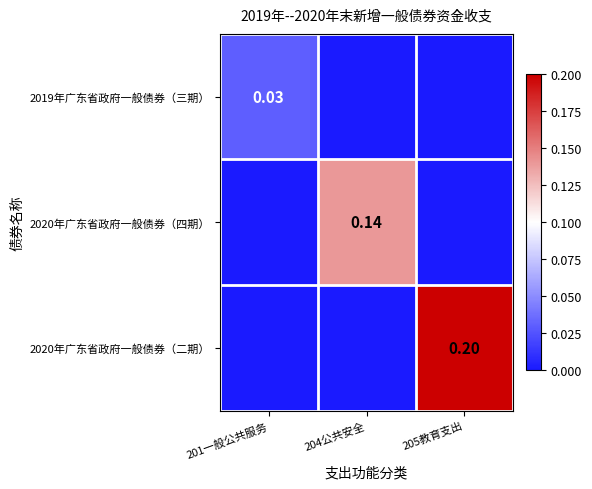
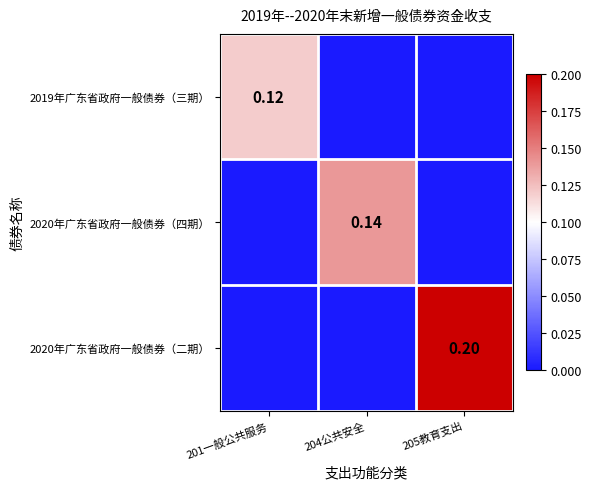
  {
    "2019年广东省政府一般债券（三期）": {
-     "201一般公共服务": 0.03
+     "201一般公共服务": 0.12
    },
    "2020年广东省政府一般债券（四期）": {
      "204公共安全": 0.14
    },
    "2020年广东省政府一般债券（二期）": {
      "205教育支出": 0.20
    }
  }
